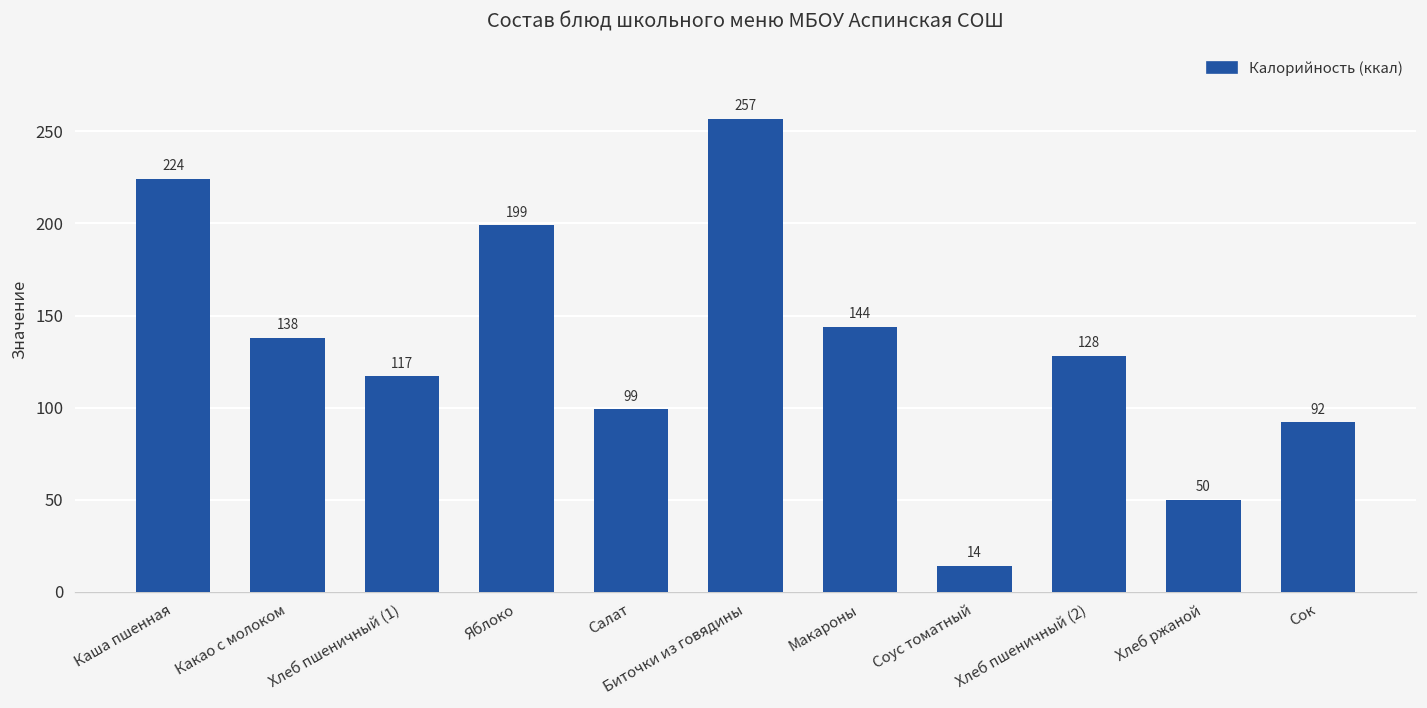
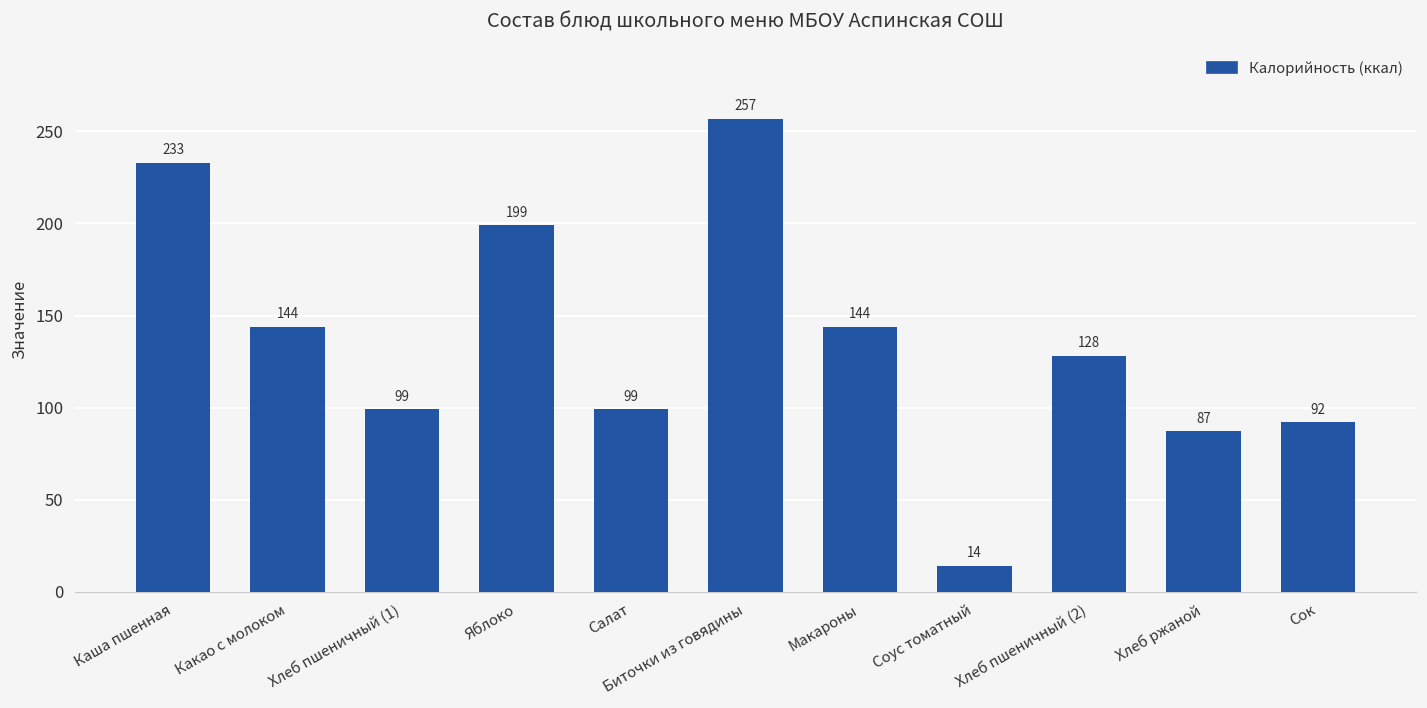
  {
-   "Каша пшенная": 224,
-   "Какао с молоком": 138,
-   "Хлеб пшеничный (1)": 117,
+   "Каша пшенная": 233,
+   "Какао с молоком": 144,
+   "Хлеб пшеничный (1)": 99,
    "Яблоко": 199,
    "Салат": 99,
    "Биточки из говядины": 257,
    "Макароны": 144,
    "Соус томатный": 14,
    "Хлеб пшеничный (2)": 128,
-   "Хлеб ржаной": 50,
+   "Хлеб ржаной": 87,
    "Сок": 92
  }
